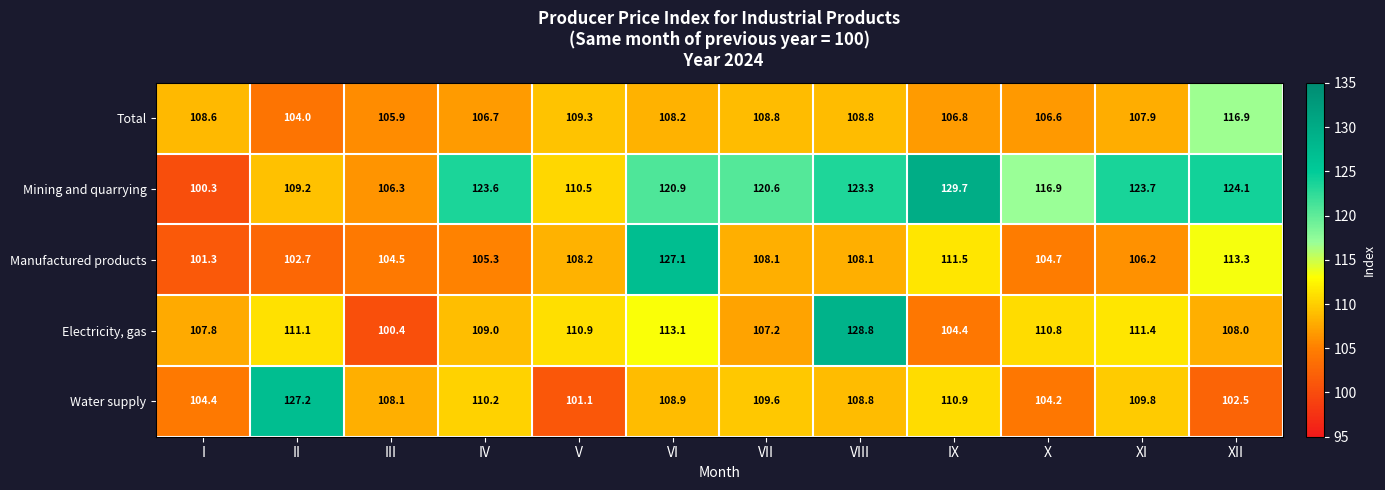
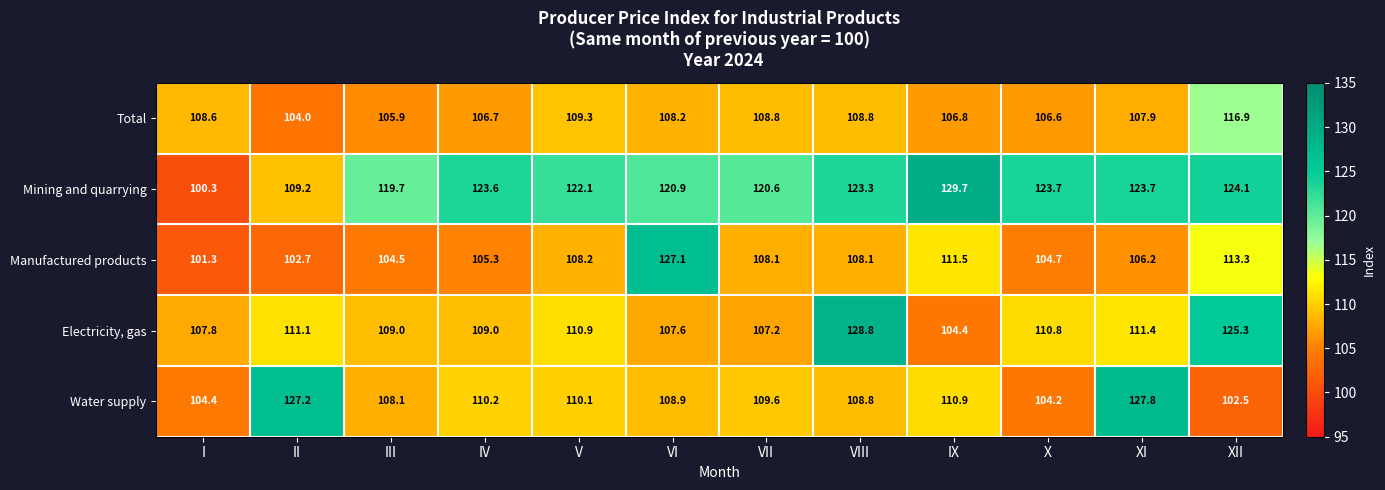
  {
    "Total": {
      "I": 108.6,
      "II": 104.0,
      "III": 105.9,
      "IV": 106.7,
      "V": 109.3,
      "VI": 108.2,
      "VII": 108.8,
      "VIII": 108.8,
      "IX": 106.8,
      "X": 106.6,
      "XI": 107.9,
      "XII": 116.9
    },
    "Mining and quarrying": {
      "I": 100.3,
      "II": 109.2,
-     "III": 106.3,
+     "III": 119.7,
      "IV": 123.6,
-     "V": 110.5,
+     "V": 122.1,
      "VI": 120.9,
      "VII": 120.6,
      "VIII": 123.3,
      "IX": 129.7,
-     "X": 116.9,
+     "X": 123.7,
      "XI": 123.7,
      "XII": 124.1
    },
    "Manufactured products": {
      "I": 101.3,
      "II": 102.7,
      "III": 104.5,
      "IV": 105.3,
      "V": 108.2,
      "VI": 127.1,
      "VII": 108.1,
      "VIII": 108.1,
      "IX": 111.5,
      "X": 104.7,
      "XI": 106.2,
      "XII": 113.3
    },
    "Electricity, gas": {
      "I": 107.8,
      "II": 111.1,
-     "III": 100.4,
+     "III": 109.0,
      "IV": 109.0,
      "V": 110.9,
-     "VI": 113.1,
+     "VI": 107.6,
      "VII": 107.2,
      "VIII": 128.8,
      "IX": 104.4,
      "X": 110.8,
      "XI": 111.4,
-     "XII": 108.0
+     "XII": 125.3
    },
    "Water supply": {
      "I": 104.4,
      "II": 127.2,
      "III": 108.1,
      "IV": 110.2,
-     "V": 101.1,
+     "V": 110.1,
      "VI": 108.9,
      "VII": 109.6,
      "VIII": 108.8,
      "IX": 110.9,
      "X": 104.2,
-     "XI": 109.8,
+     "XI": 127.8,
      "XII": 102.5
    }
  }
